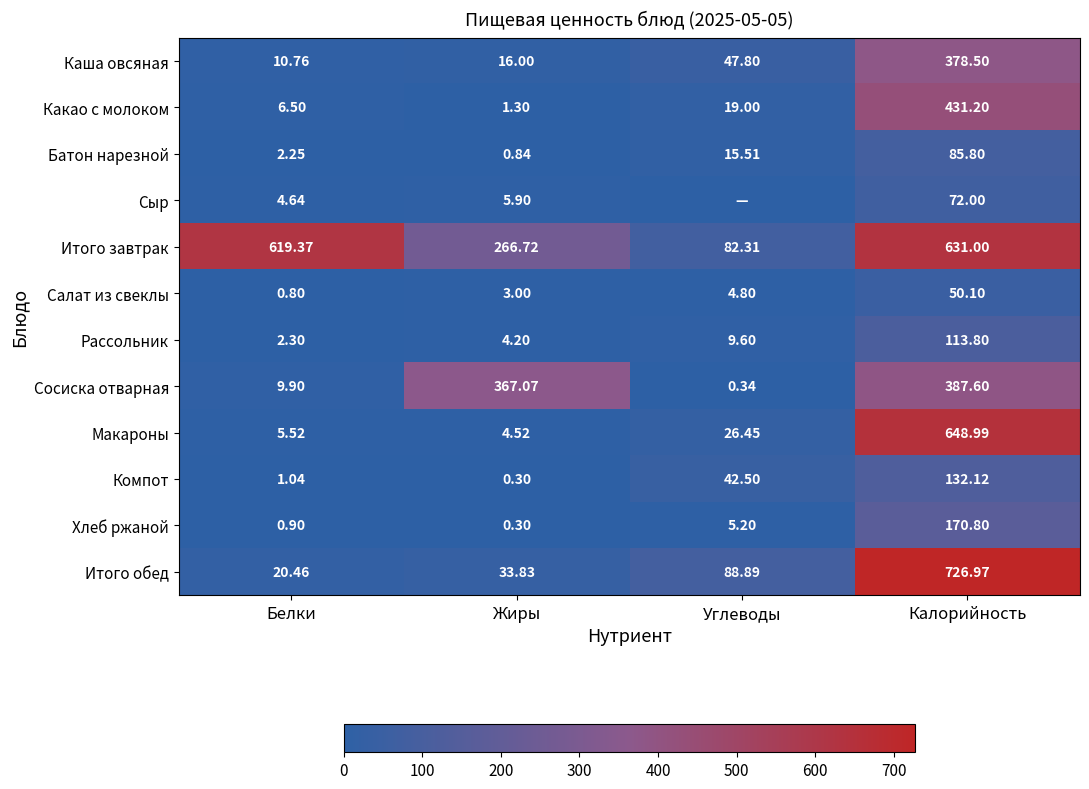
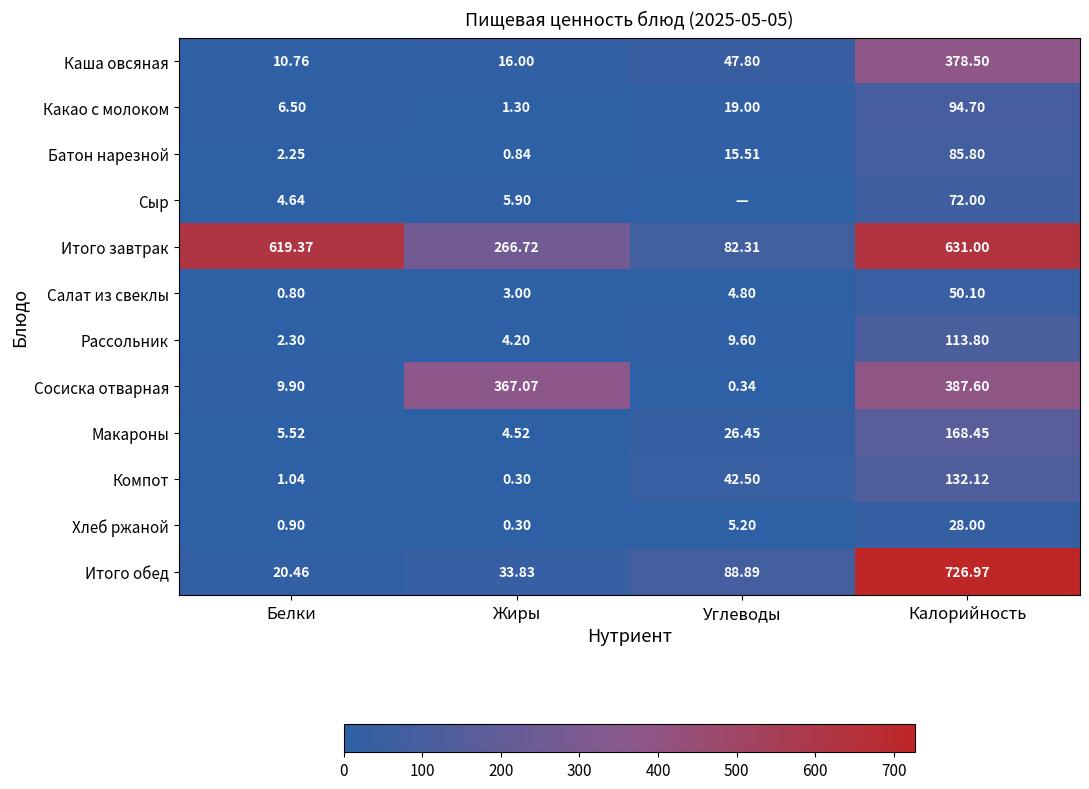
  {
    "Каша овсяная": {
      "Белки": 10.76,
      "Жиры": 16.00,
      "Углеводы": 47.80,
      "Калорийность": 378.50
    },
    "Какао с молоком": {
      "Белки": 6.50,
      "Жиры": 1.30,
      "Углеводы": 19.00,
-     "Калорийность": 431.20
+     "Калорийность": 94.70
    },
    "Батон нарезной": {
      "Белки": 2.25,
      "Жиры": 0.84,
      "Углеводы": 15.51,
      "Калорийность": 85.80
    },
    "Сыр": {
      "Белки": 4.64,
      "Жиры": 5.90,
      "Калорийность": 72.00
    },
    "Итого завтрак": {
      "Белки": 619.37,
      "Жиры": 266.72,
      "Углеводы": 82.31,
      "Калорийность": 631.00
    },
    "Салат из свеклы": {
      "Белки": 0.80,
      "Жиры": 3.00,
      "Углеводы": 4.80,
      "Калорийность": 50.10
    },
    "Рассольник": {
      "Белки": 2.30,
      "Жиры": 4.20,
      "Углеводы": 9.60,
      "Калорийность": 113.80
    },
    "Сосиска отварная": {
      "Белки": 9.90,
      "Жиры": 367.07,
      "Углеводы": 0.34,
      "Калорийность": 387.60
    },
    "Макароны": {
      "Белки": 5.52,
      "Жиры": 4.52,
      "Углеводы": 26.45,
-     "Калорийность": 648.99
+     "Калорийность": 168.45
    },
    "Компот": {
      "Белки": 1.04,
      "Жиры": 0.30,
      "Углеводы": 42.50,
      "Калорийность": 132.12
    },
    "Хлеб ржаной": {
      "Белки": 0.90,
      "Жиры": 0.30,
      "Углеводы": 5.20,
-     "Калорийность": 170.80
+     "Калорийность": 28.00
    },
    "Итого обед": {
      "Белки": 20.46,
      "Жиры": 33.83,
      "Углеводы": 88.89,
      "Калорийность": 726.97
    }
  }
